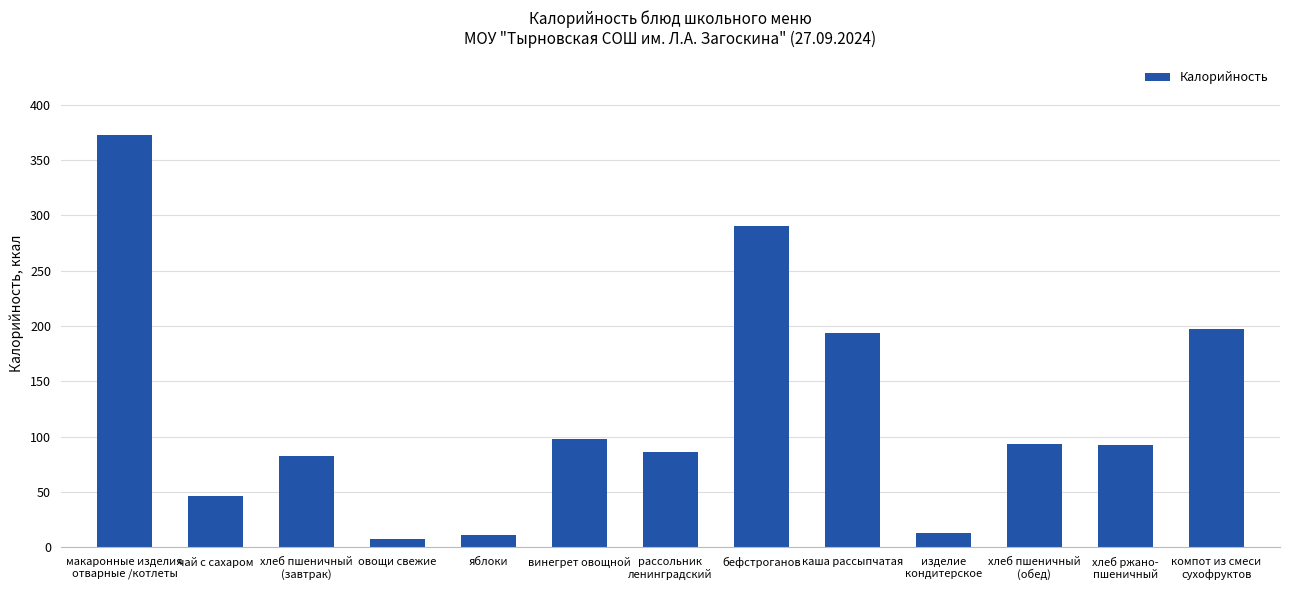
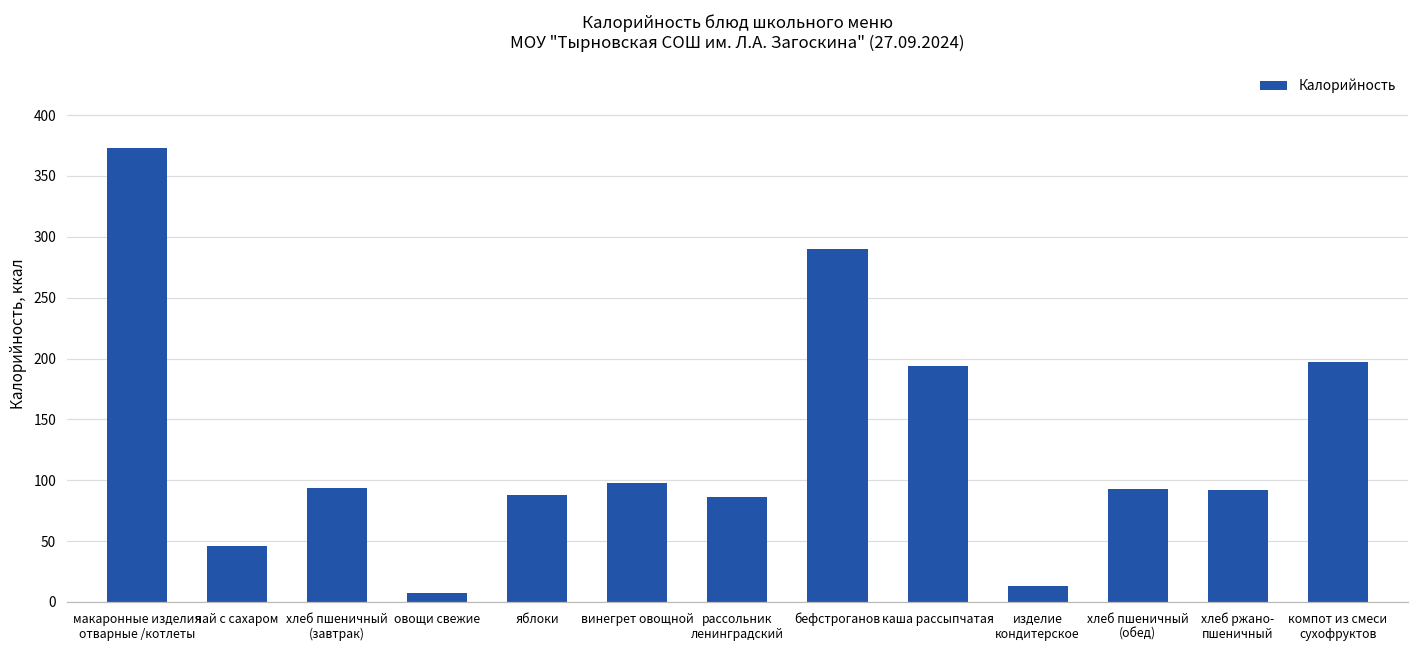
  {
    "макаронные изделия отварные /котлеты": 373,
    "чай с сахаром": 46,
-   "хлеб пшеничный (завтрак)": 82,
+   "хлеб пшеничный (завтрак)": 94,
    "овощи свежие": 7,
-   "яблоки": 11,
+   "яблоки": 88,
    "винегрет овощной": 98,
    "рассольник ленинградский": 86,
    "бефстроганов": 290,
    "каша рассыпчатая": 194,
    "изделие кондитерское": 13,
    "хлеб пшеничный (обед)": 93,
    "хлеб ржано- пшеничный": 92,
    "компот из смеси сухофруктов": 197
  }
